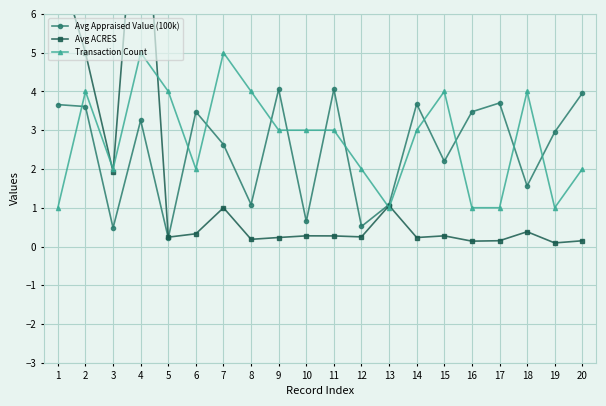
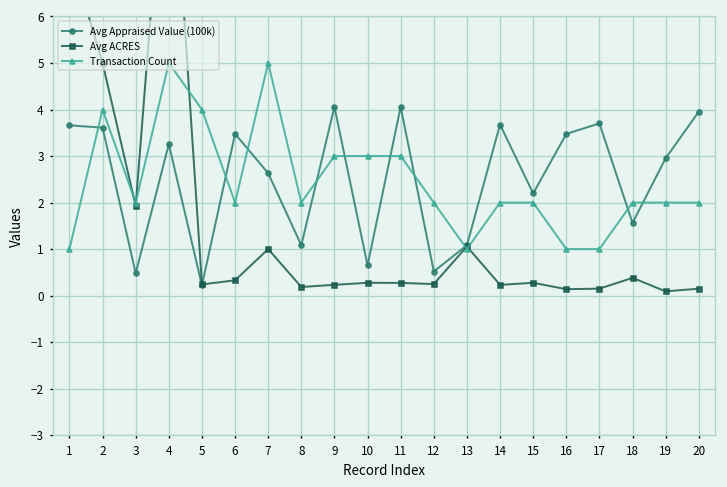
  {
    "Transaction Count": {
      "1": 1,
      "2": 4,
      "3": 2,
      "5": 4,
      "6": 2,
      "7": 5,
-     "8": 4,
+     "8": 2,
      "9": 3,
      "10": 3,
      "11": 3,
      "12": 2,
-     "14": 3,
-     "15": 4,
+     "14": 2,
+     "15": 2,
      "16": 1,
      "17": 1,
-     "18": 4,
-     "19": 1,
+     "18": 2,
+     "19": 2,
      "20": 2
    }
  }
